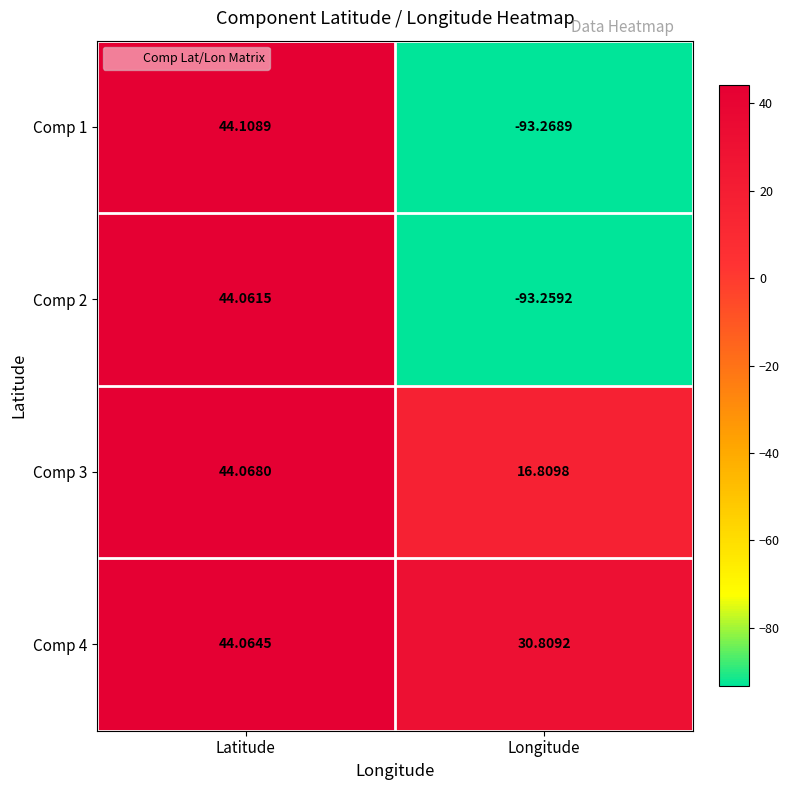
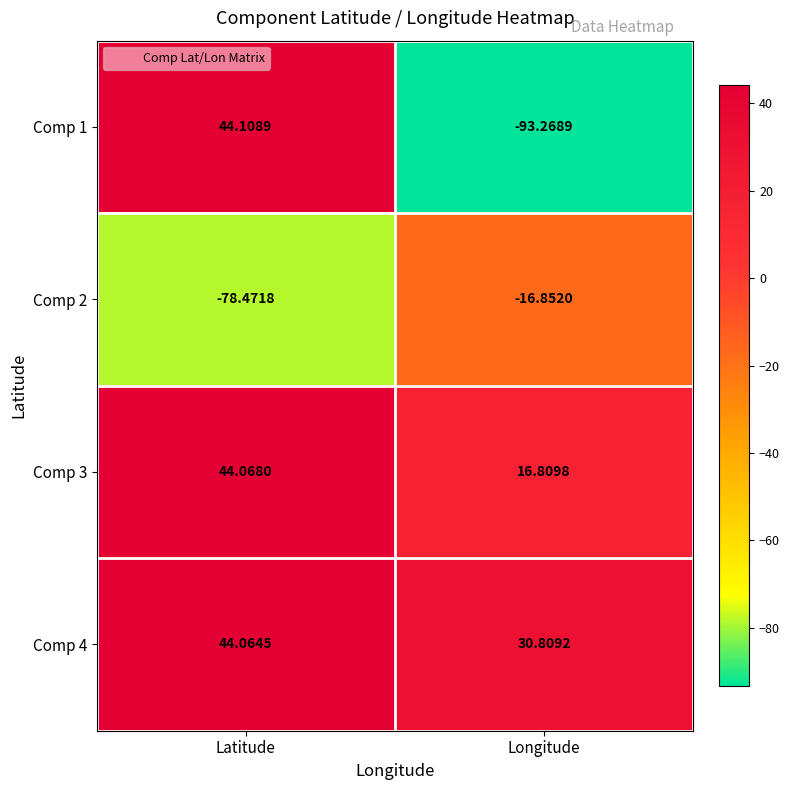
  {
    "Comp 1": {
      "Latitude": 44.1089,
      "Longitude": -93.2689
    },
    "Comp 2": {
-     "Latitude": 44.0615,
-     "Longitude": -93.2592
+     "Latitude": -78.4718,
+     "Longitude": -16.8520
    },
    "Comp 3": {
      "Latitude": 44.0680,
      "Longitude": 16.8098
    },
    "Comp 4": {
      "Latitude": 44.0645,
      "Longitude": 30.8092
    }
  }
